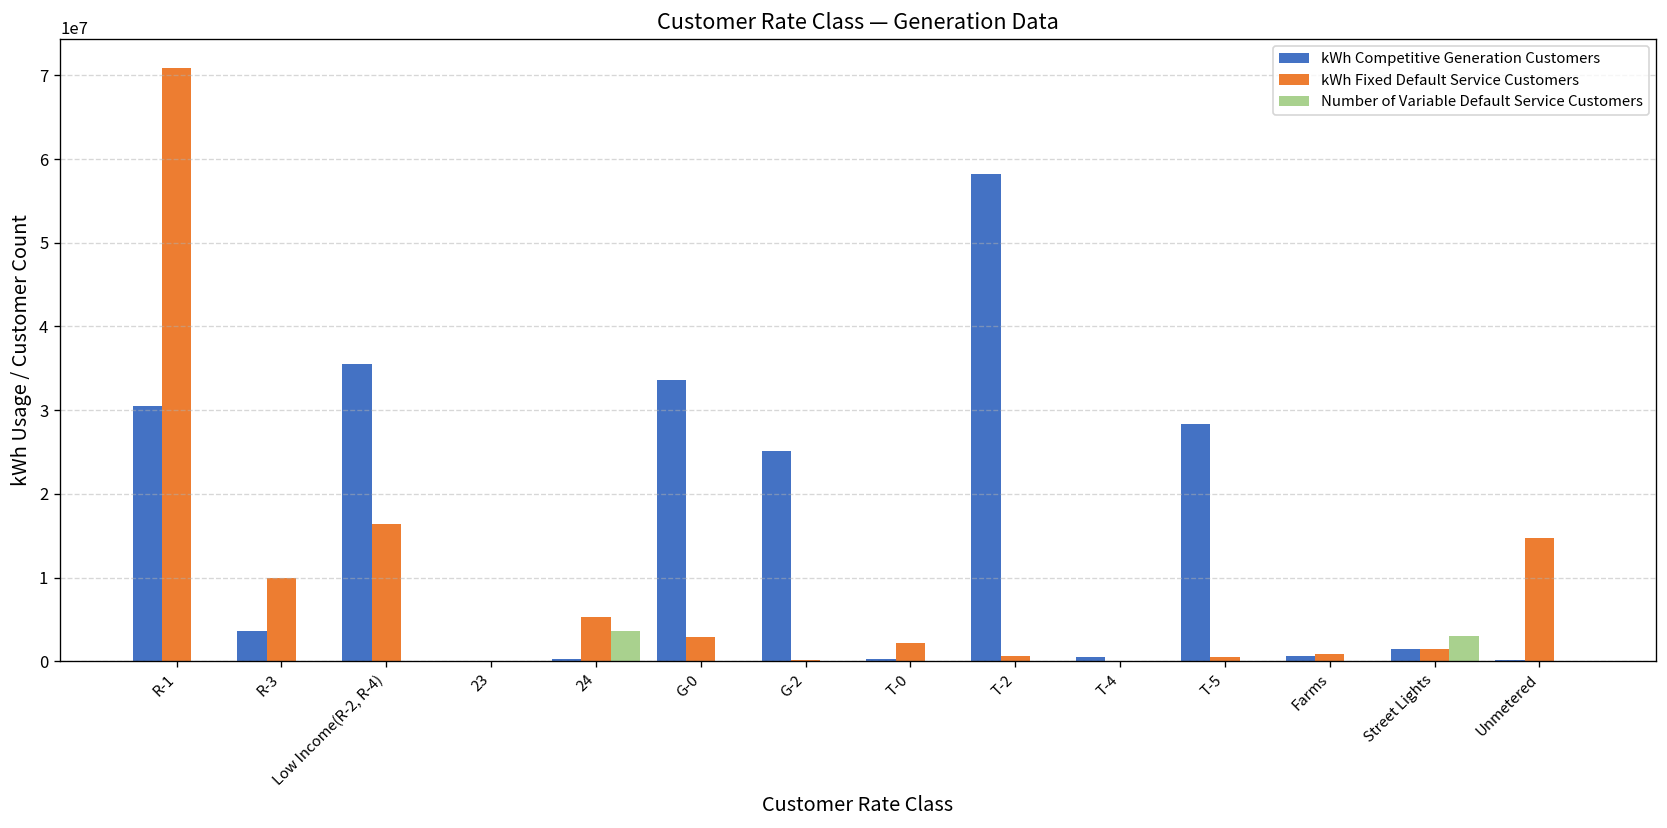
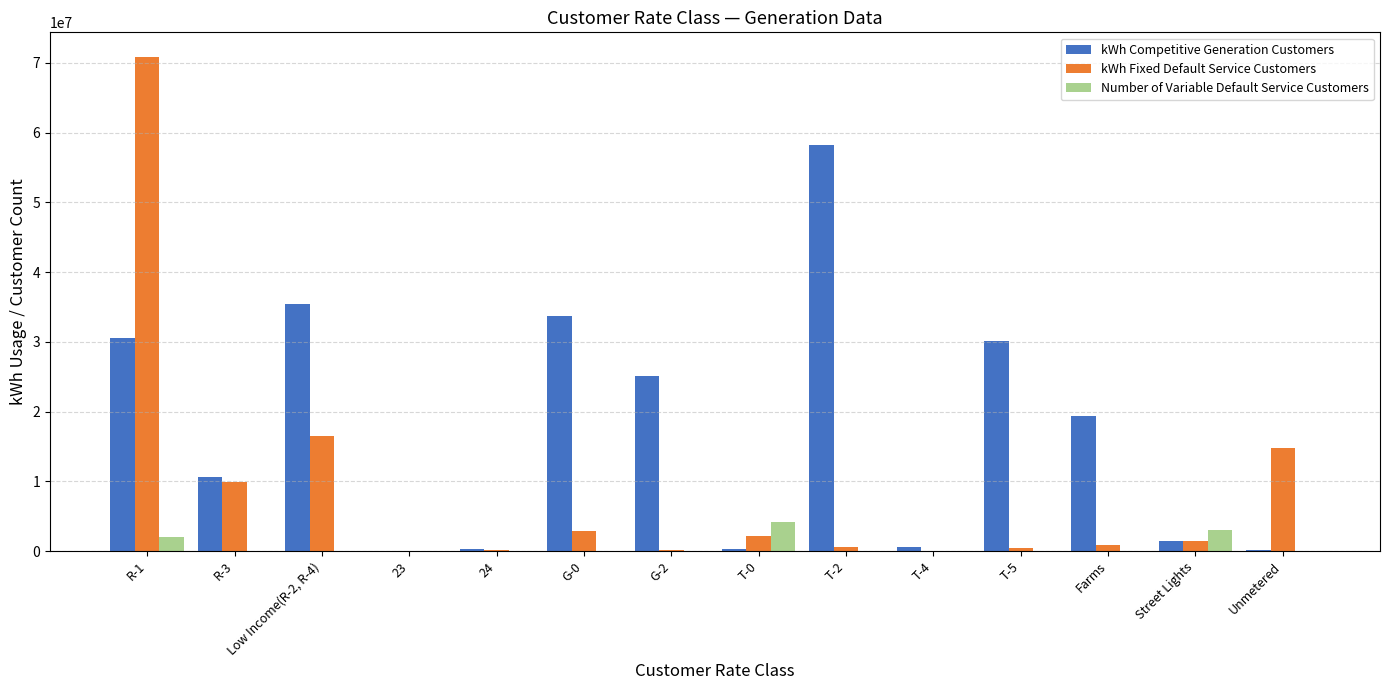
  {
    "kWh Competitive Generation Customers": {
      "R-1": 31000000,
-     "R-3": 4000000,
+     "R-3": 11000000,
      "Low Income(R-2, R-4)": 35000000,
      "G-0": 34000000,
      "G-2": 25000000,
      "T-2": 58000000,
      "T-4": 1000000,
-     "T-5": 28000000,
-     "Farms": 1000000,
+     "T-5": 30000000,
+     "Farms": 19000000,
      "Street Lights": 1000000
    },
    "kWh Fixed Default Service Customers": {
      "R-1": 71000000,
      "R-3": 10000000,
      "Low Income(R-2, R-4)": 16000000,
-     "24": 5000000,
+     "24": 0,
      "G-0": 3000000,
      "T-0": 2000000,
      "T-2": 1000000,
      "T-4": 0,
      "T-5": 0,
      "Farms": 1000000,
      "Street Lights": 1000000,
      "Unmetered": 15000000
    },
    "Number of Variable Default Service Customers": {
-     "R-1": 0,
+     "R-1": 2000000,
      "23": 0,
-     "24": 4000000,
-     "T-0": 0,
+     "24": 0,
+     "T-0": 4000000,
      "T-5": 0,
      "Street Lights": 3000000
    }
  }
